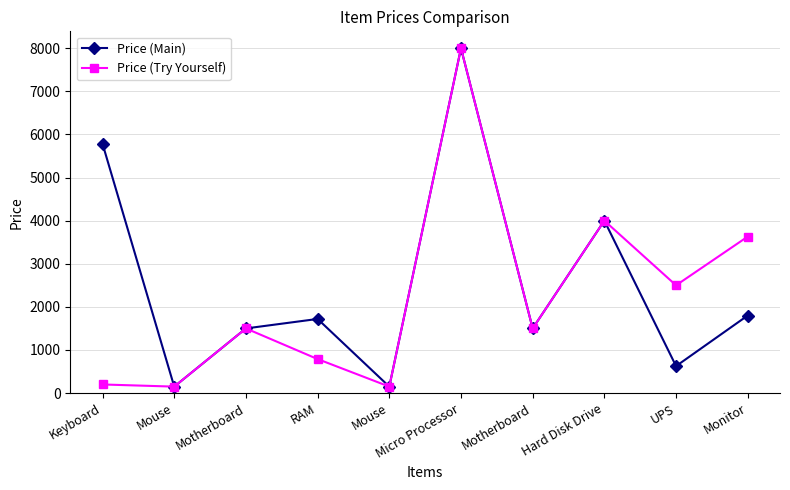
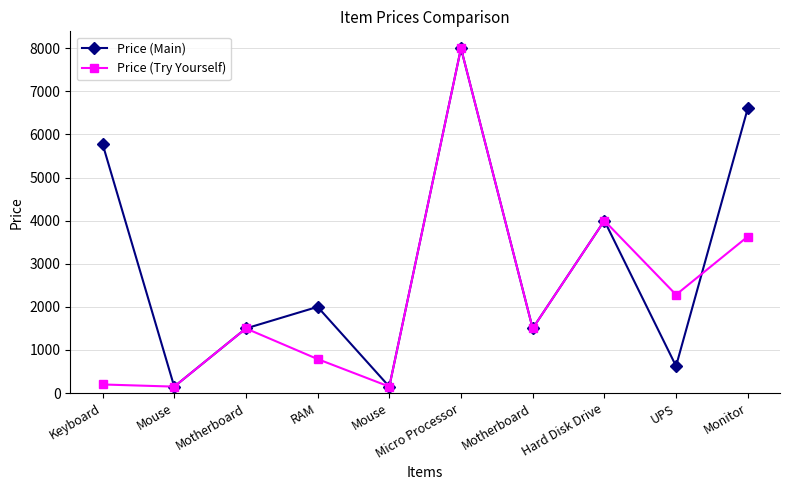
  {
    "Price (Main)": {
      "Keyboard": 5800,
-     "RAM": 1700,
+     "RAM": 2000,
      "UPS": 600,
-     "Monitor": 1800
+     "Monitor": 6600
    },
    "Price (Try Yourself)": {
      "Keyboard": 200,
      "RAM": 800,
-     "UPS": 2500,
+     "UPS": 2300,
      "Monitor": 3600
    }
  }
